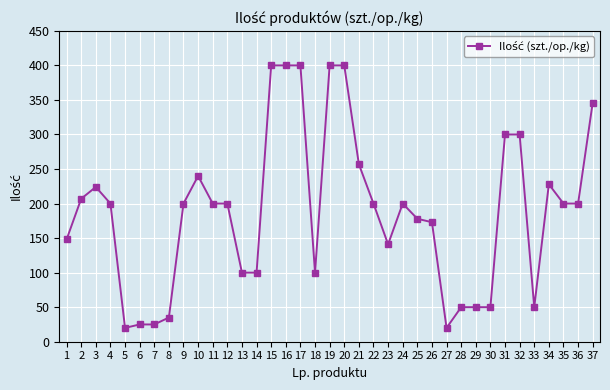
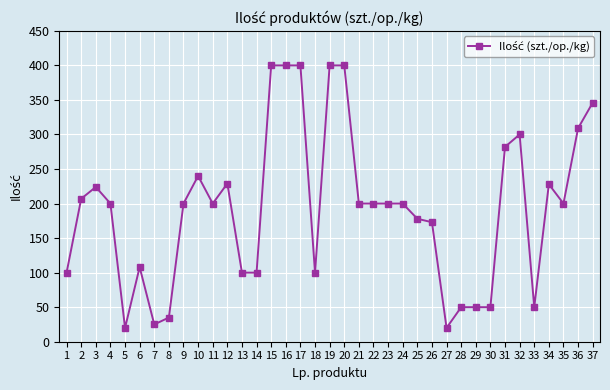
  {
-   "1": 150,
+   "1": 100,
    "2": 210,
    "3": 220,
    "4": 200,
    "5": 20,
-   "6": 30,
+   "6": 110,
    "7": 30,
    "8": 40,
    "9": 200,
    "10": 240,
    "11": 200,
-   "12": 200,
+   "12": 230,
    "13": 100,
    "14": 100,
    "15": 400,
    "16": 400,
    "17": 400,
    "18": 100,
    "19": 400,
    "20": 400,
-   "21": 260,
+   "21": 200,
    "22": 200,
-   "23": 140,
+   "23": 200,
    "24": 200,
    "25": 180,
    "26": 170,
    "27": 20,
    "28": 50,
    "29": 50,
    "30": 50,
-   "31": 300,
+   "31": 280,
    "32": 300,
    "33": 50,
    "34": 230,
    "35": 200,
-   "36": 200,
+   "36": 310,
    "37": 350
  }
